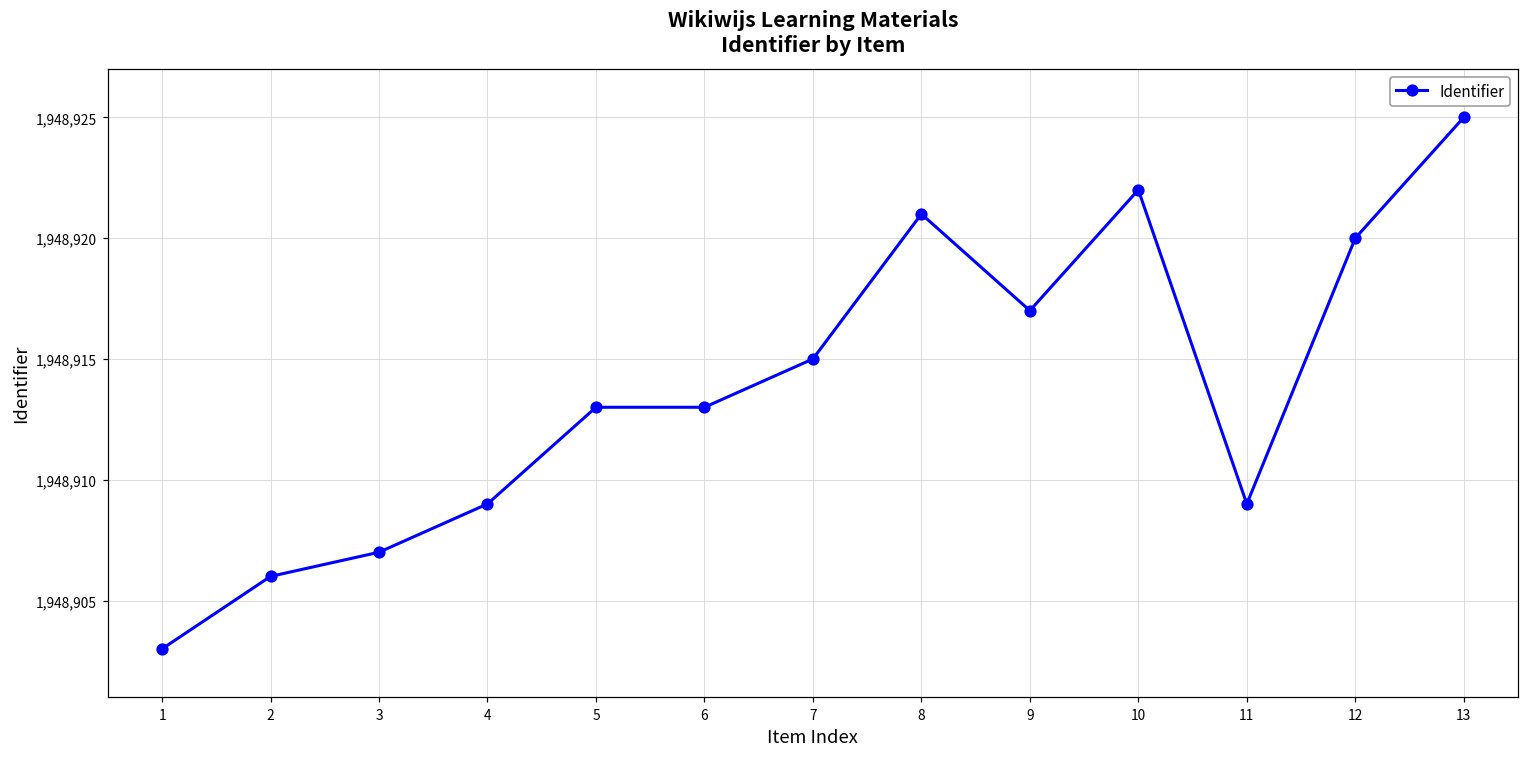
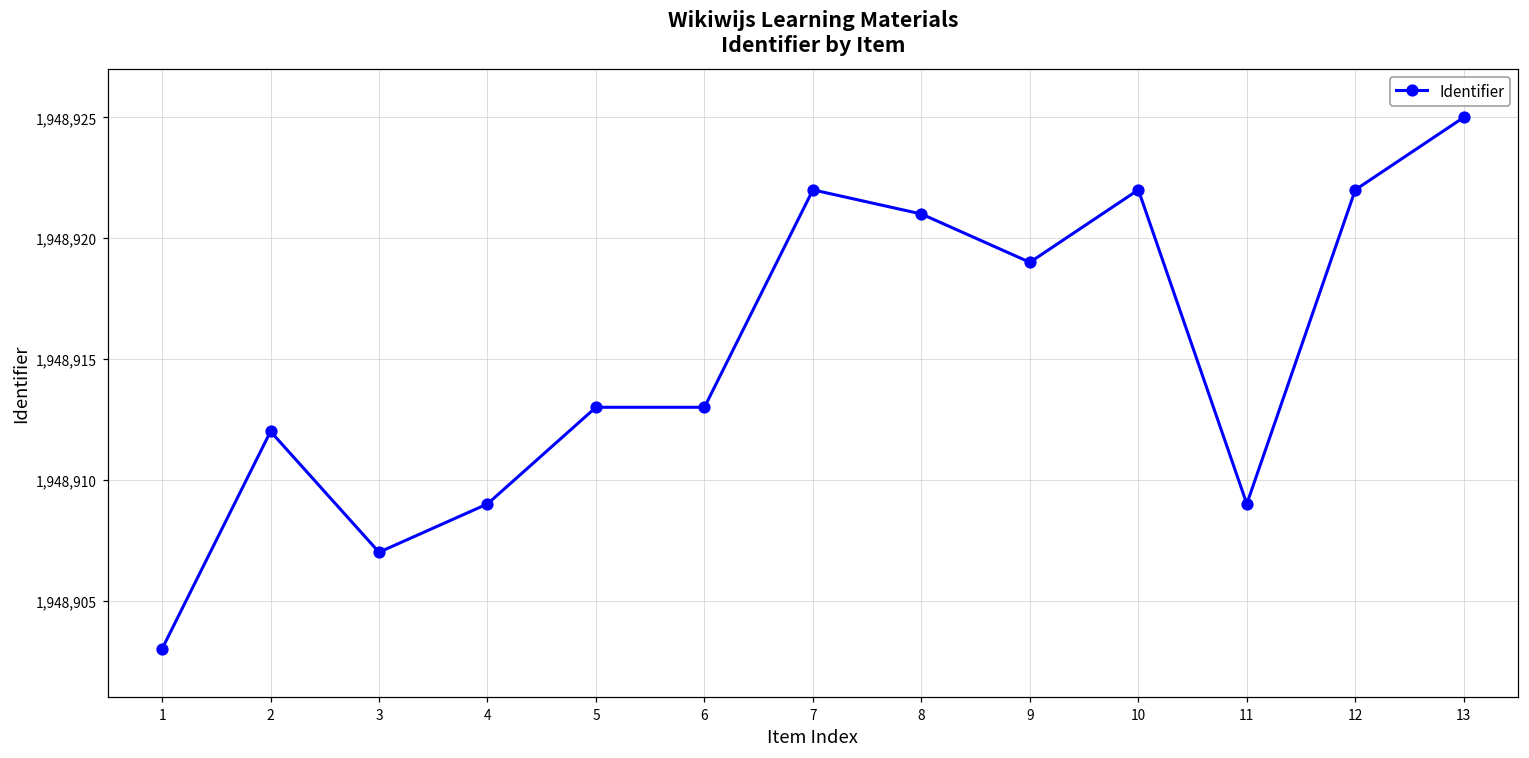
  {
    "1": "1,948,903",
-   "2": "1,948,906",
+   "2": "1,948,912",
    "3": "1,948,907",
    "4": "1,948,909",
    "5": "1,948,913",
    "6": "1,948,913",
-   "7": "1,948,915",
+   "7": "1,948,922",
    "8": "1,948,921",
-   "9": "1,948,917",
+   "9": "1,948,919",
    "10": "1,948,922",
    "11": "1,948,909",
-   "12": "1,948,920",
+   "12": "1,948,922",
    "13": "1,948,925"
  }
